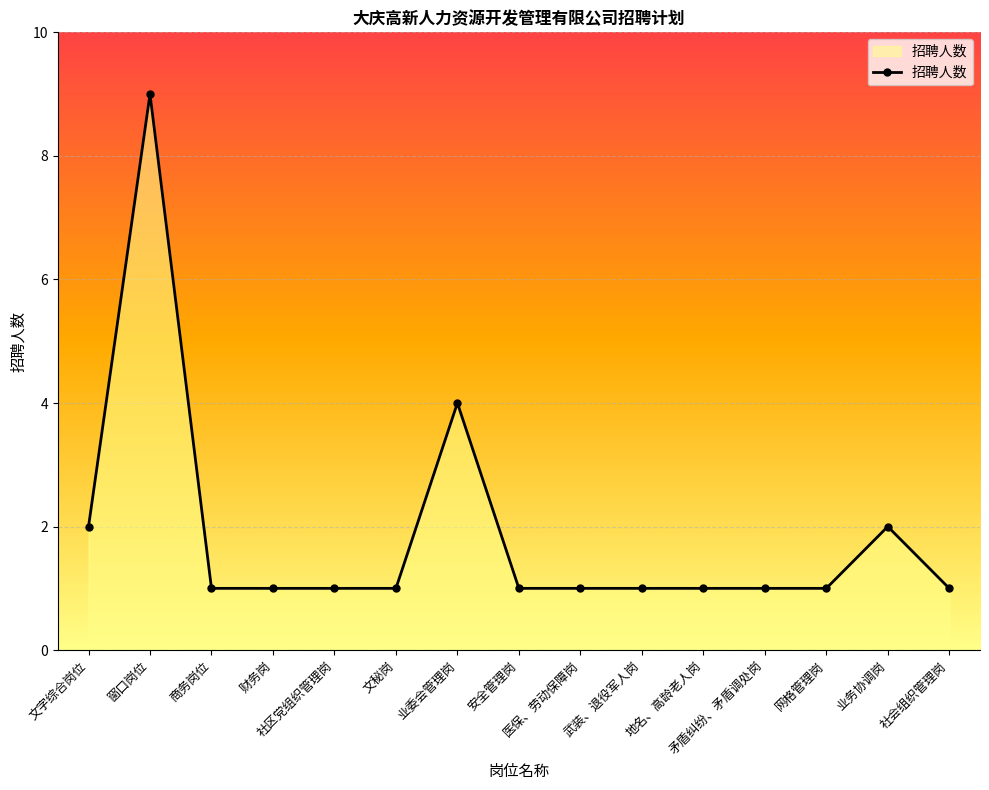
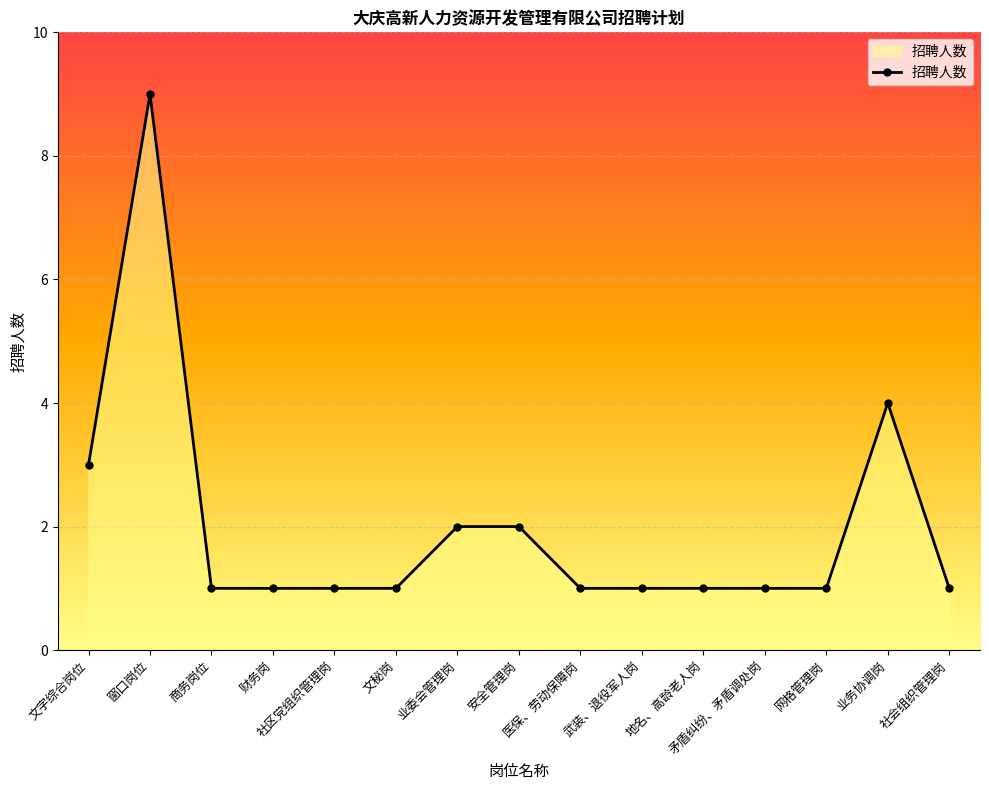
  {
-   "文字综合岗位": 2,
+   "文字综合岗位": 3,
    "窗口岗位": 9,
    "商务岗位": 1,
    "财务岗": 1,
    "社区党组织管理岗": 1,
    "文秘岗": 1,
-   "业委会管理岗": 4,
-   "安全管理岗": 1,
+   "业委会管理岗": 2,
+   "安全管理岗": 2,
    "医保、劳动保障岗": 1,
    "武装、退役军人岗": 1,
    "地名、高龄老人岗": 1,
    "矛盾纠纷、矛盾调处岗": 1,
    "网格管理岗": 1,
-   "业务协调岗": 2,
+   "业务协调岗": 4,
    "社会组织管理岗": 1
  }
